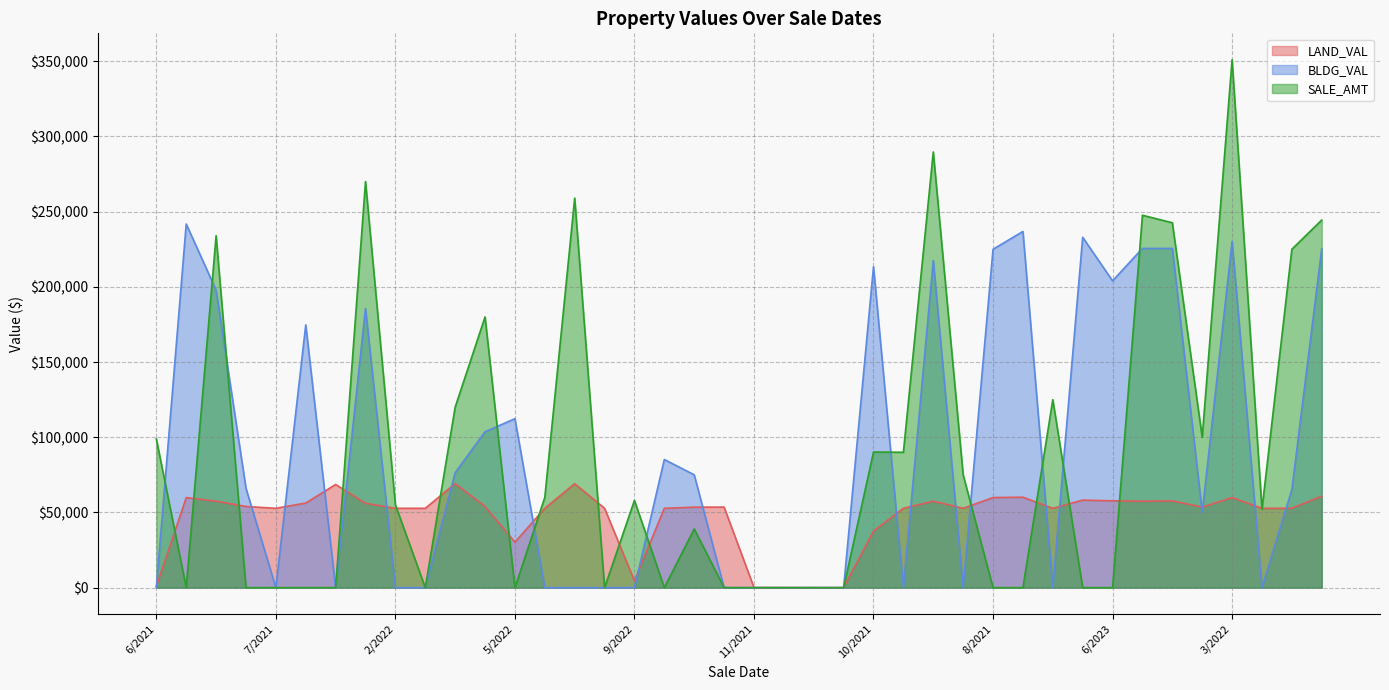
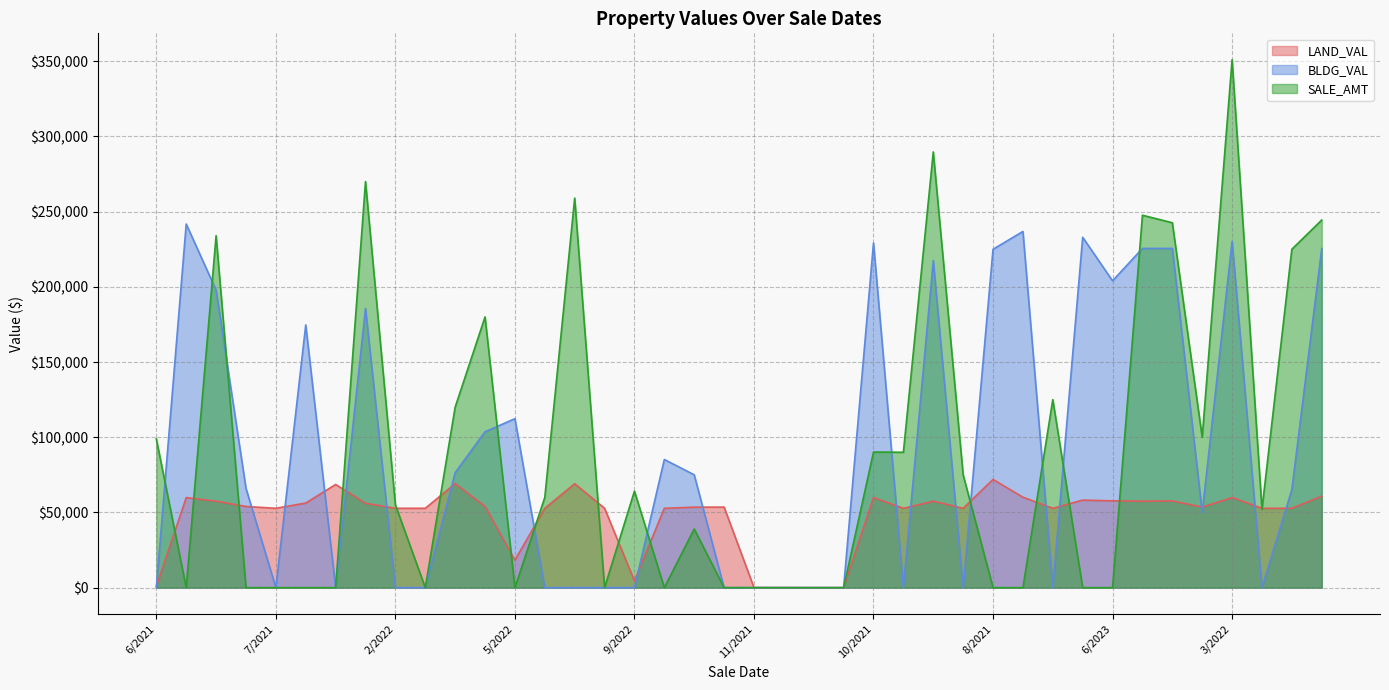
  {
    "LAND_VAL": {
-     "5/2022": "$30,000",
+     "5/2022": "$18,000",
      "9/2022": "$5,000",
-     "10/2021": "$38,000",
-     "8/2021": "$60,000"
+     "10/2021": "$60,000",
+     "8/2021": "$72,000"
    },
    "BLDG_VAL": {
      "5/2022": "$112,000",
      "9/2022": "$0",
-     "10/2021": "$213,000",
+     "10/2021": "$229,000",
      "8/2021": "$225,000"
    },
    "SALE_AMT": {
      "6/2021": "$99,000",
      "5/2022": "$0",
-     "9/2022": "$58,000",
+     "9/2022": "$64,000",
      "10/2021": "$90,000",
      "8/2021": "$0"
    }
  }
